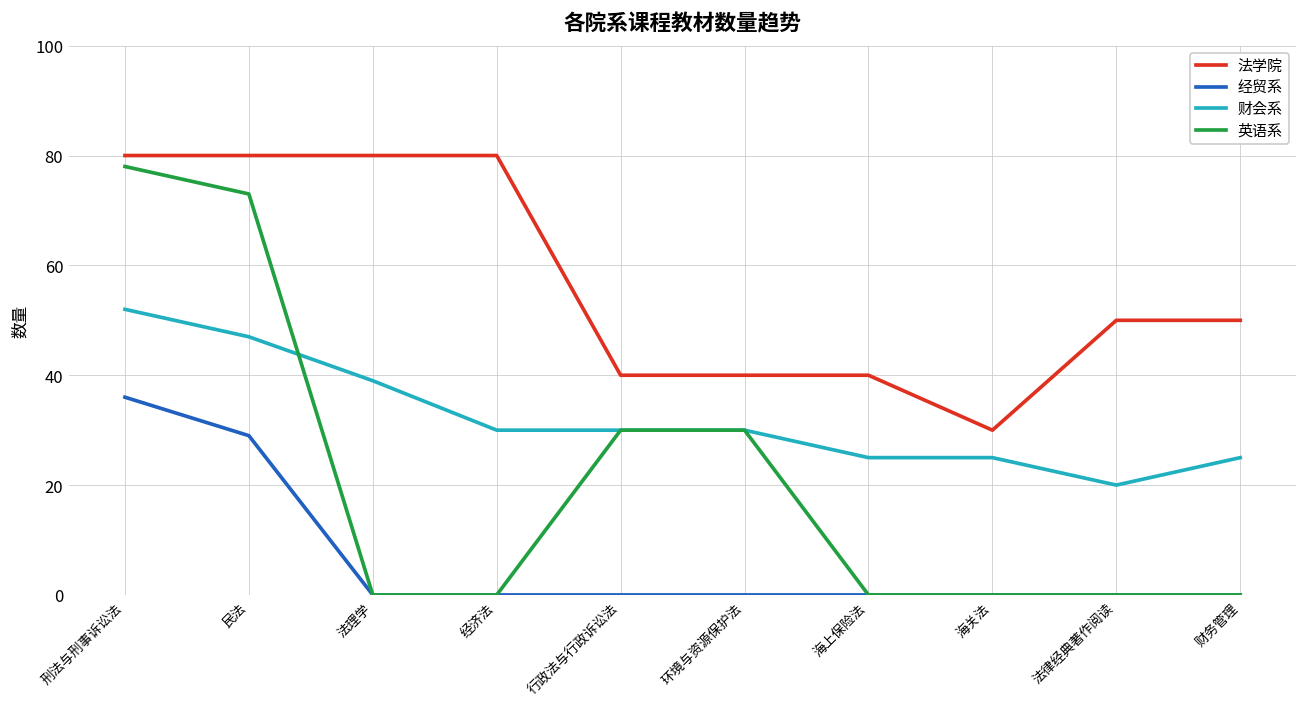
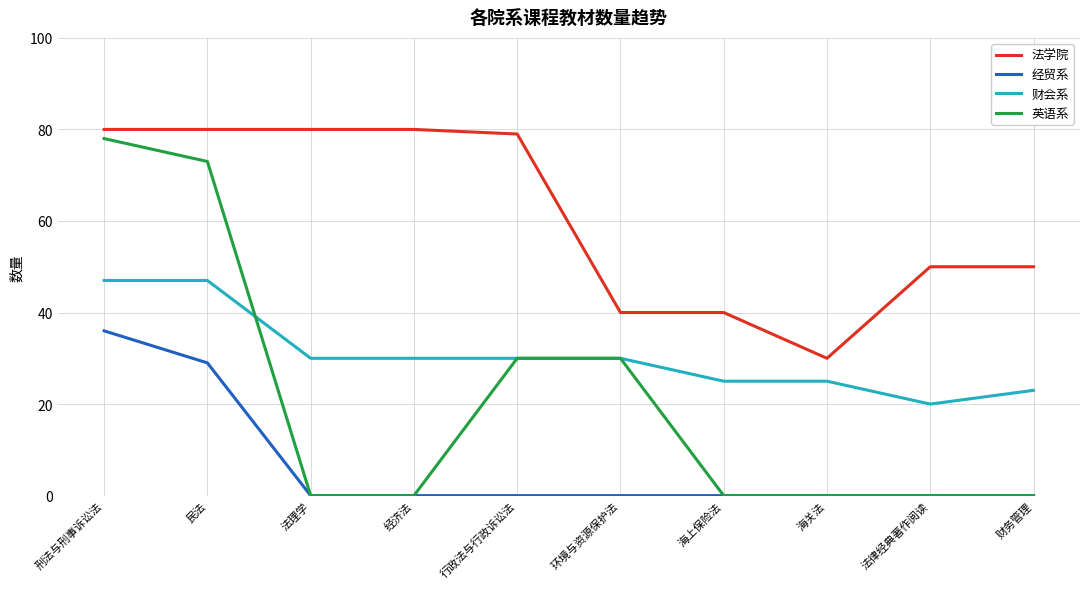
  {
    "法学院": {
      "刑法与刑事诉讼法": 80,
      "民法": 80,
      "法理学": 80,
      "经济法": 80,
-     "行政法与行政诉讼法": 40,
+     "行政法与行政诉讼法": 79,
      "环境与资源保护法": 40,
      "海上保险法": 40,
      "海关法": 30,
      "法律经典著作阅读": 50,
      "财务管理": 50
    },
    "经贸系": {
      "刑法与刑事诉讼法": 36,
      "民法": 29,
      "行政法与行政诉讼法": 0,
      "环境与资源保护法": 0
    },
    "财会系": {
-     "刑法与刑事诉讼法": 52,
+     "刑法与刑事诉讼法": 47,
      "民法": 47,
-     "法理学": 39,
+     "法理学": 30,
      "经济法": 30,
      "海上保险法": 25,
      "海关法": 25,
      "法律经典著作阅读": 20,
-     "财务管理": 25
+     "财务管理": 23
    },
    "英语系": {
      "刑法与刑事诉讼法": 78,
      "民法": 73
    }
  }
